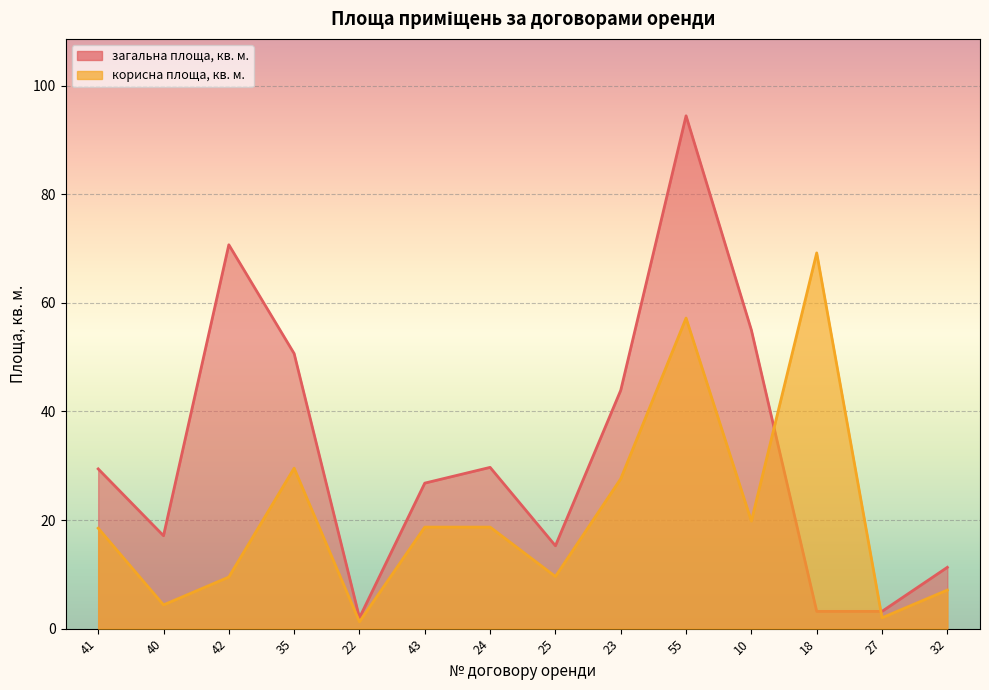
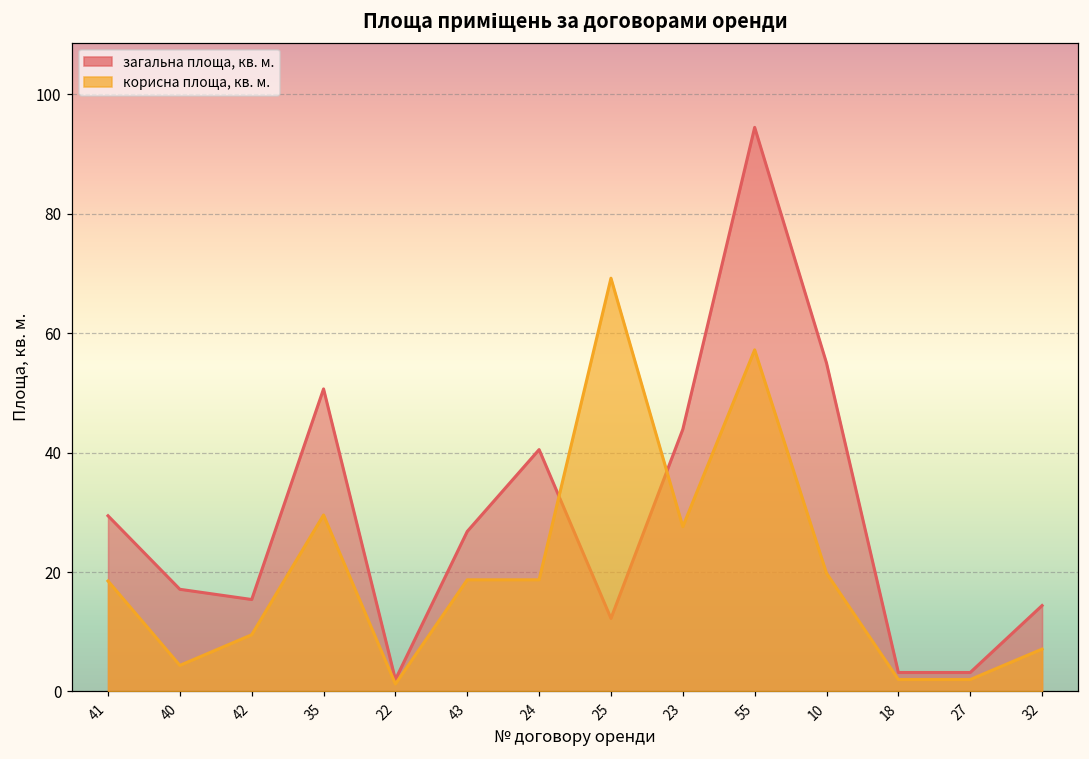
  {
    "загальна площа, кв. м.": {
      "41": 29,
      "40": 17,
-     "42": 71,
+     "42": 15,
      "35": 51,
      "22": 2,
      "43": 27,
-     "24": 30,
-     "25": 15,
+     "24": 41,
+     "25": 12,
      "23": 44,
      "55": 94,
      "10": 55,
      "18": 3,
      "27": 3,
-     "32": 11
+     "32": 14
    },
    "корисна площа, кв. м.": {
      "41": 19,
      "40": 4,
      "42": 10,
      "35": 30,
      "22": 1,
      "43": 19,
      "24": 19,
-     "25": 10,
+     "25": 69,
      "23": 28,
      "55": 57,
      "10": 20,
-     "18": 69,
+     "18": 2,
      "27": 2,
      "32": 7
    }
  }
